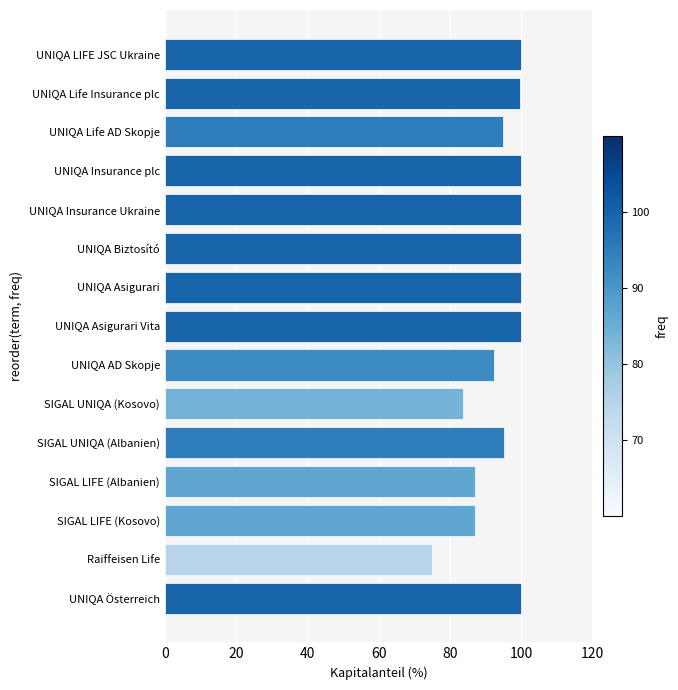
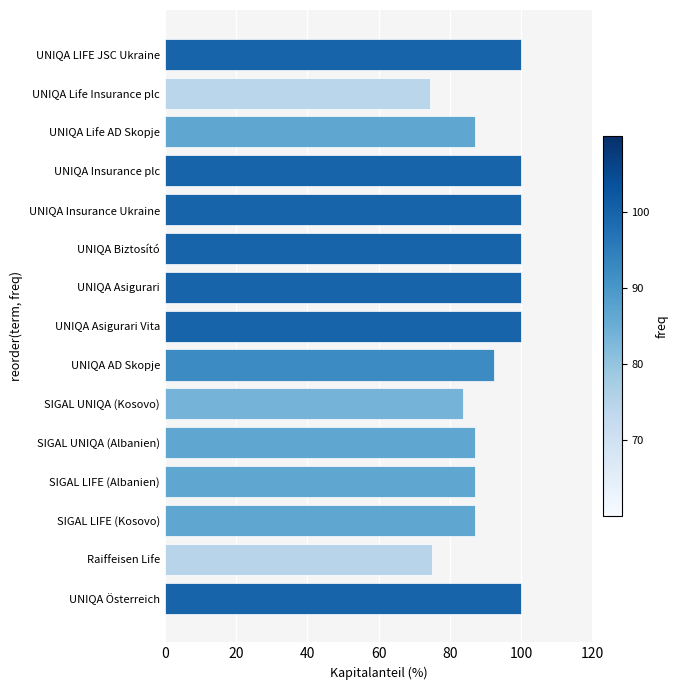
  {
    "UNIQA LIFE JSC Ukraine": 100,
-   "UNIQA Life Insurance plc": 100,
-   "UNIQA Life AD Skopje": 95,
+   "UNIQA Life Insurance plc": 75,
+   "UNIQA Life AD Skopje": 87,
    "UNIQA Insurance plc": 100,
    "UNIQA Insurance Ukraine": 100,
    "UNIQA Biztosító": 100,
    "UNIQA Asigurari": 100,
    "UNIQA Asigurari Vita": 100,
    "UNIQA AD Skopje": 92,
    "SIGAL UNIQA (Kosovo)": 84,
-   "SIGAL UNIQA (Albanien)": 95,
+   "SIGAL UNIQA (Albanien)": 87,
    "SIGAL LIFE (Albanien)": 87,
    "SIGAL LIFE (Kosovo)": 87,
    "Raiffeisen Life": 75,
    "UNIQA Österreich": 100
  }
